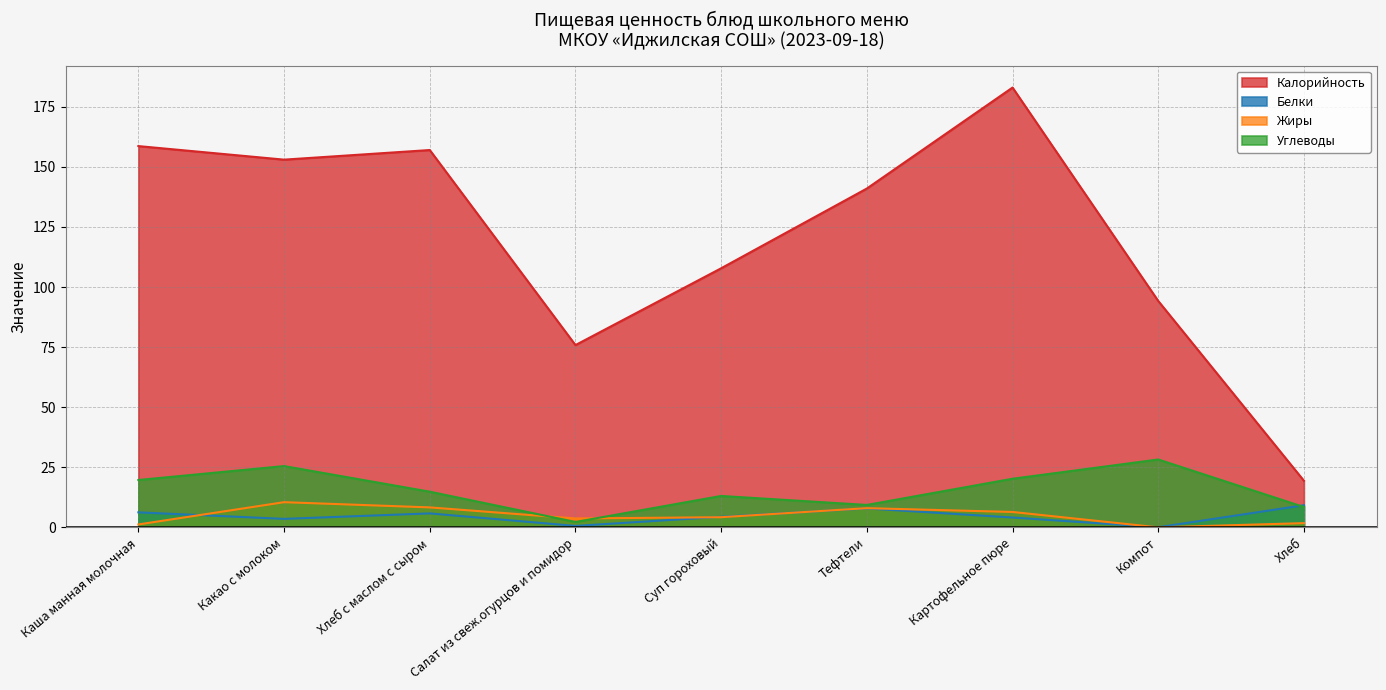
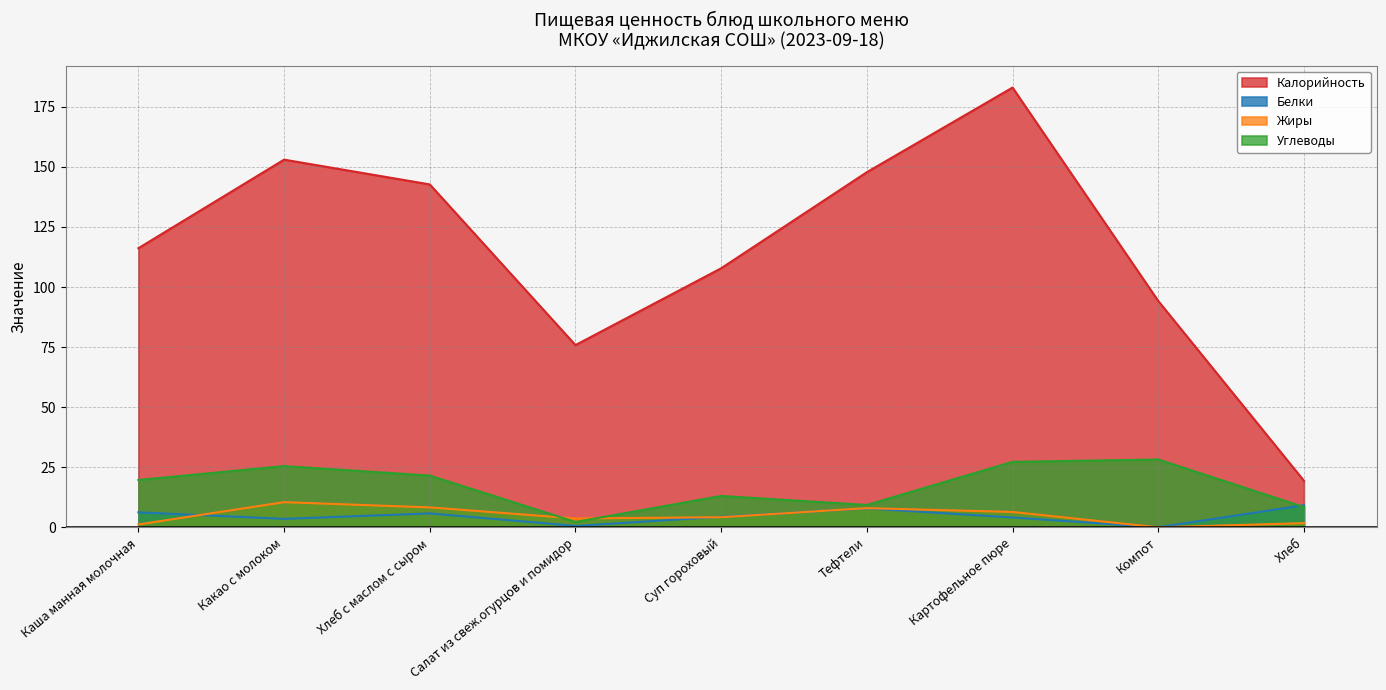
  {
    "Калорийность": {
-     "Каша манная молочная": 159,
+     "Каша манная молочная": 116,
      "Какао с молоком": 153,
-     "Хлеб с маслом с сыром": 157,
+     "Хлеб с маслом с сыром": 143,
      "Салат из свеж.огурцов и помидор": 76,
      "Суп гороховый": 108,
-     "Тефтели": 141,
+     "Тефтели": 148,
      "Картофельное пюре": 183,
      "Компот": 94,
      "Хлеб": 19
    },
    "Белки": {
      "Каша манная молочная": 6,
      "Какао с молоком": 4,
      "Хлеб с маслом с сыром": 6,
      "Салат из свеж.огурцов и помидор": 1,
      "Картофельное пюре": 4
    },
    "Жиры": {
      "Каша манная молочная": 1,
      "Какао с молоком": 10,
      "Хлеб с маслом с сыром": 8,
      "Салат из свеж.огурцов и помидор": 4,
      "Картофельное пюре": 6,
      "Хлеб": 2
    },
    "Углеводы": {
      "Каша манная молочная": 20,
      "Какао с молоком": 25,
-     "Хлеб с маслом с сыром": 15,
+     "Хлеб с маслом с сыром": 22,
      "Салат из свеж.огурцов и помидор": 2,
      "Суп гороховый": 13,
      "Тефтели": 9,
-     "Картофельное пюре": 20,
+     "Картофельное пюре": 27,
      "Компот": 28
    }
  }
